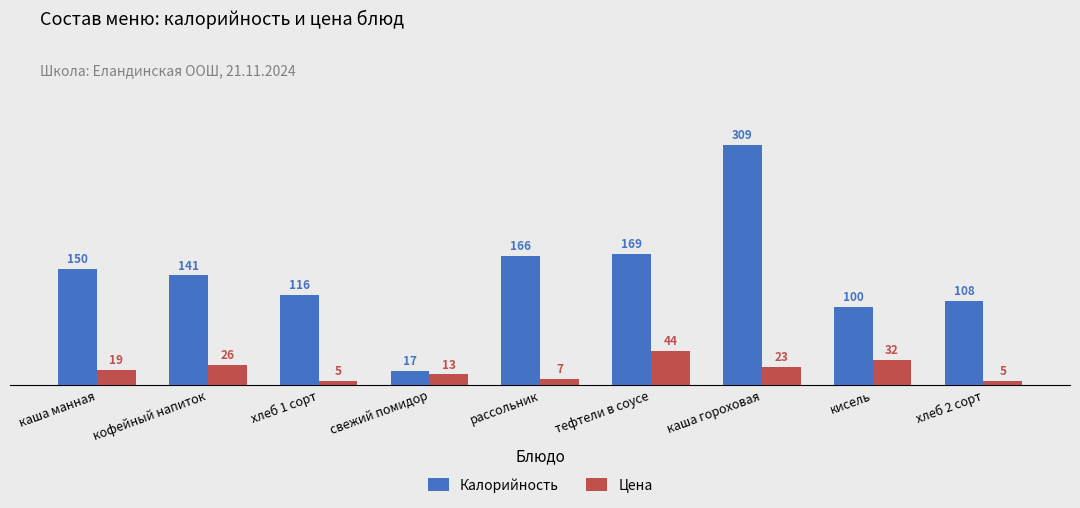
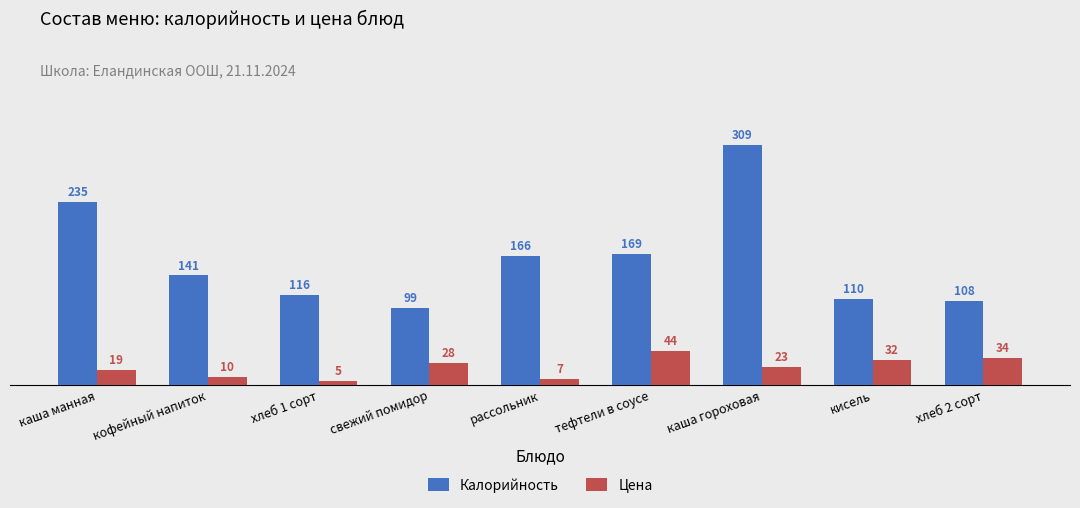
  {
    "Калорийность": {
-     "каша манная": 150,
+     "каша манная": 235,
      "кофейный напиток": 141,
      "хлеб 1 сорт": 116,
-     "свежий помидор": 17,
+     "свежий помидор": 99,
      "рассольник": 166,
      "тефтели в соусе": 169,
      "каша гороховая": 309,
-     "кисель": 100,
+     "кисель": 110,
      "хлеб 2 сорт": 108
    },
    "Цена": {
      "каша манная": 19,
-     "кофейный напиток": 26,
+     "кофейный напиток": 10,
      "хлеб 1 сорт": 5,
-     "свежий помидор": 13,
+     "свежий помидор": 28,
      "рассольник": 7,
      "тефтели в соусе": 44,
      "каша гороховая": 23,
      "кисель": 32,
-     "хлеб 2 сорт": 5
+     "хлеб 2 сорт": 34
    }
  }
